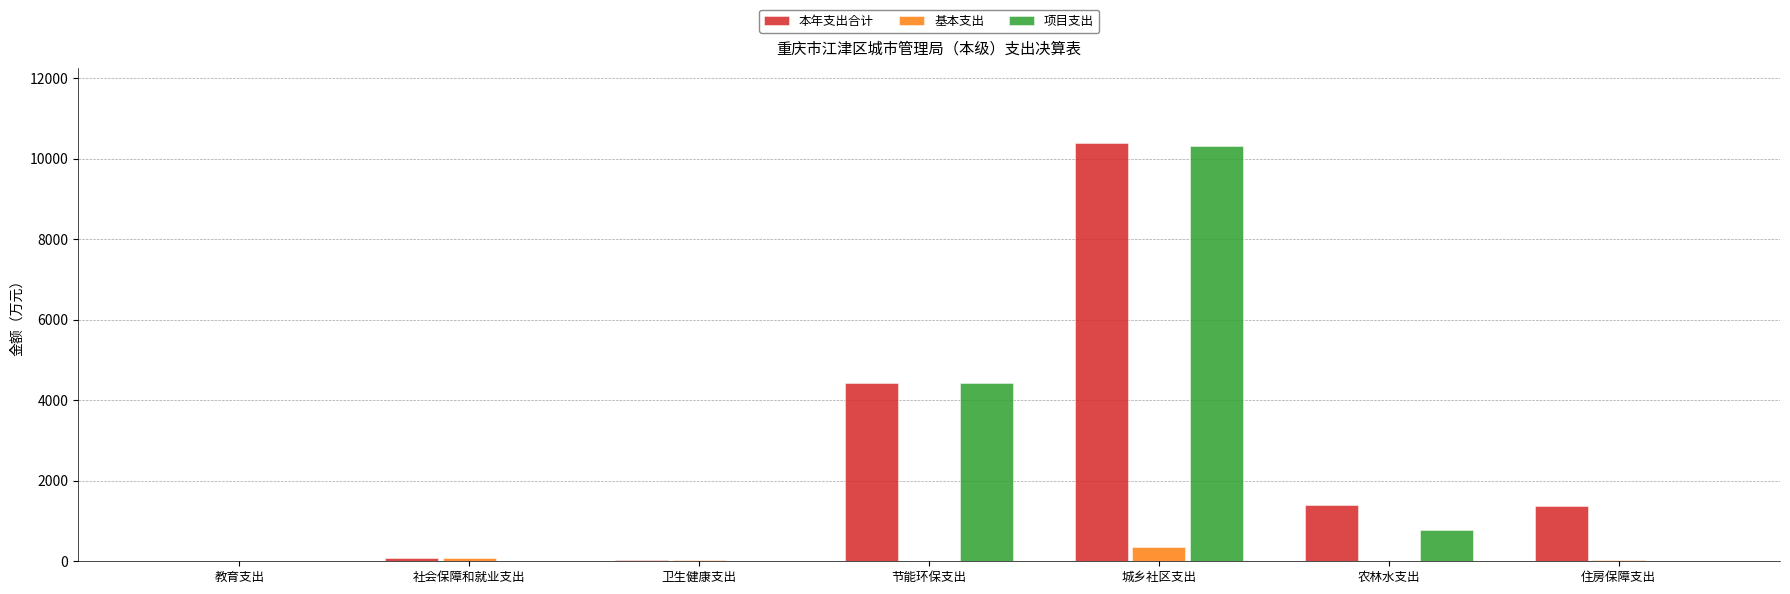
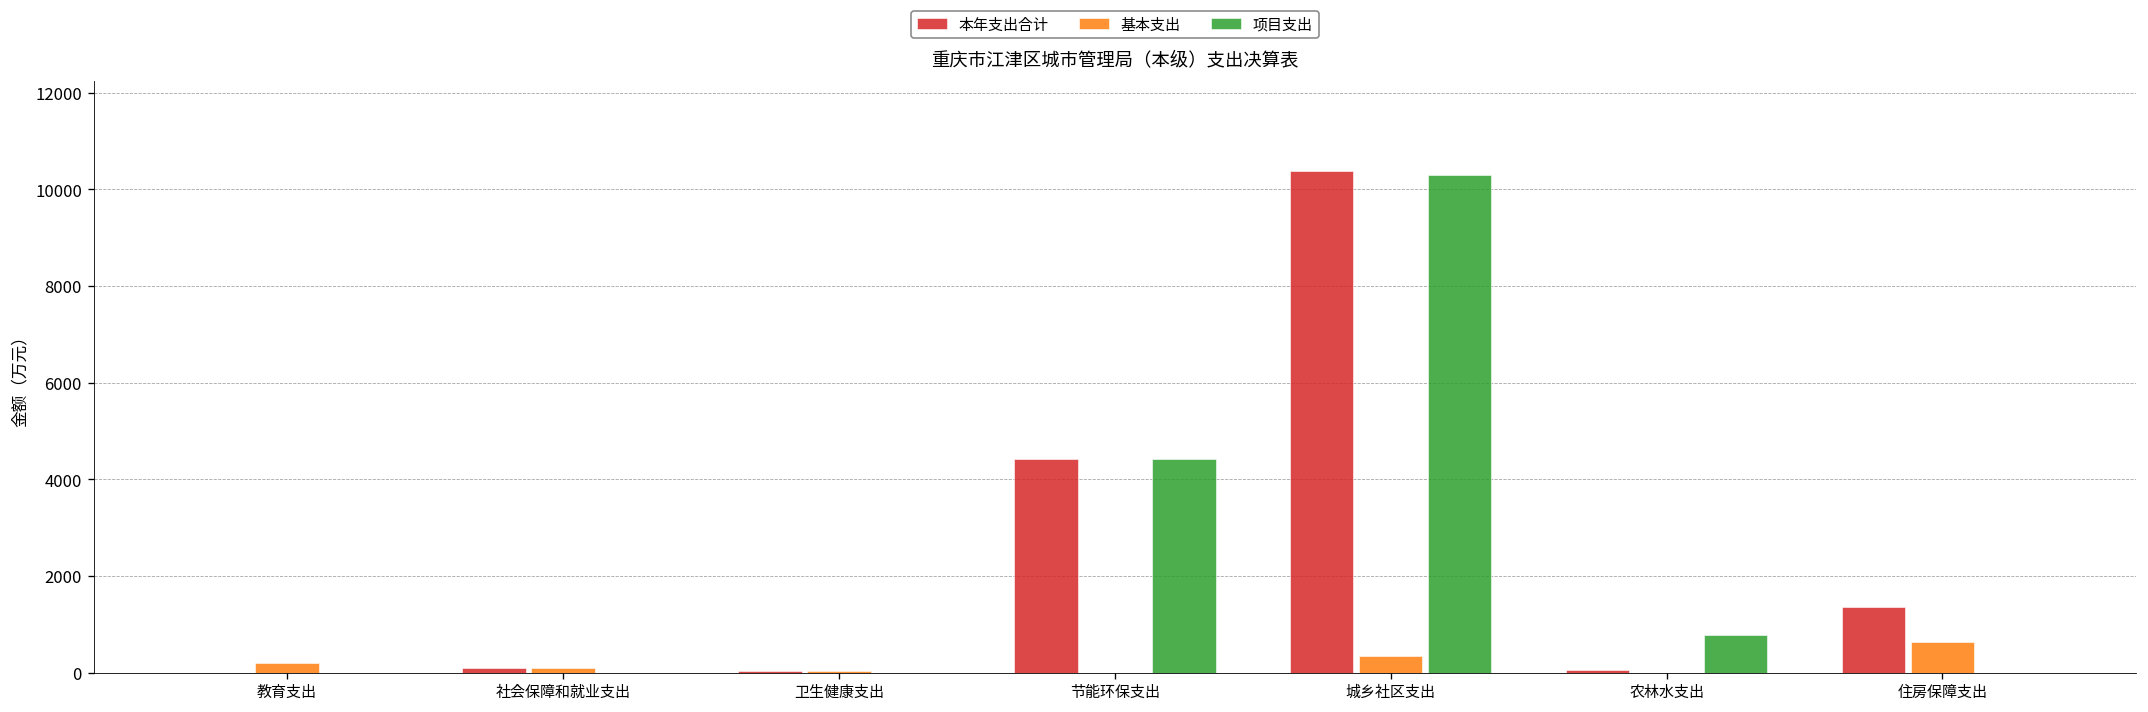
  {
    "本年支出合计": {
      "社会保障和就业支出": 100,
      "节能环保支出": 4400,
      "城乡社区支出": 10400,
-     "农林水支出": 1400,
+     "农林水支出": 100,
      "住房保障支出": 1400
    },
    "基本支出": {
-     "教育支出": 0,
+     "教育支出": 200,
      "社会保障和就业支出": 100,
      "节能环保支出": 0,
      "城乡社区支出": 300,
      "农林水支出": 0,
-     "住房保障支出": 0
+     "住房保障支出": 600
    },
    "项目支出": {
      "教育支出": 0,
      "社会保障和就业支出": 0,
      "卫生健康支出": 0,
      "节能环保支出": 4400,
      "城乡社区支出": 10300,
      "农林水支出": 800,
      "住房保障支出": 0
    }
  }
